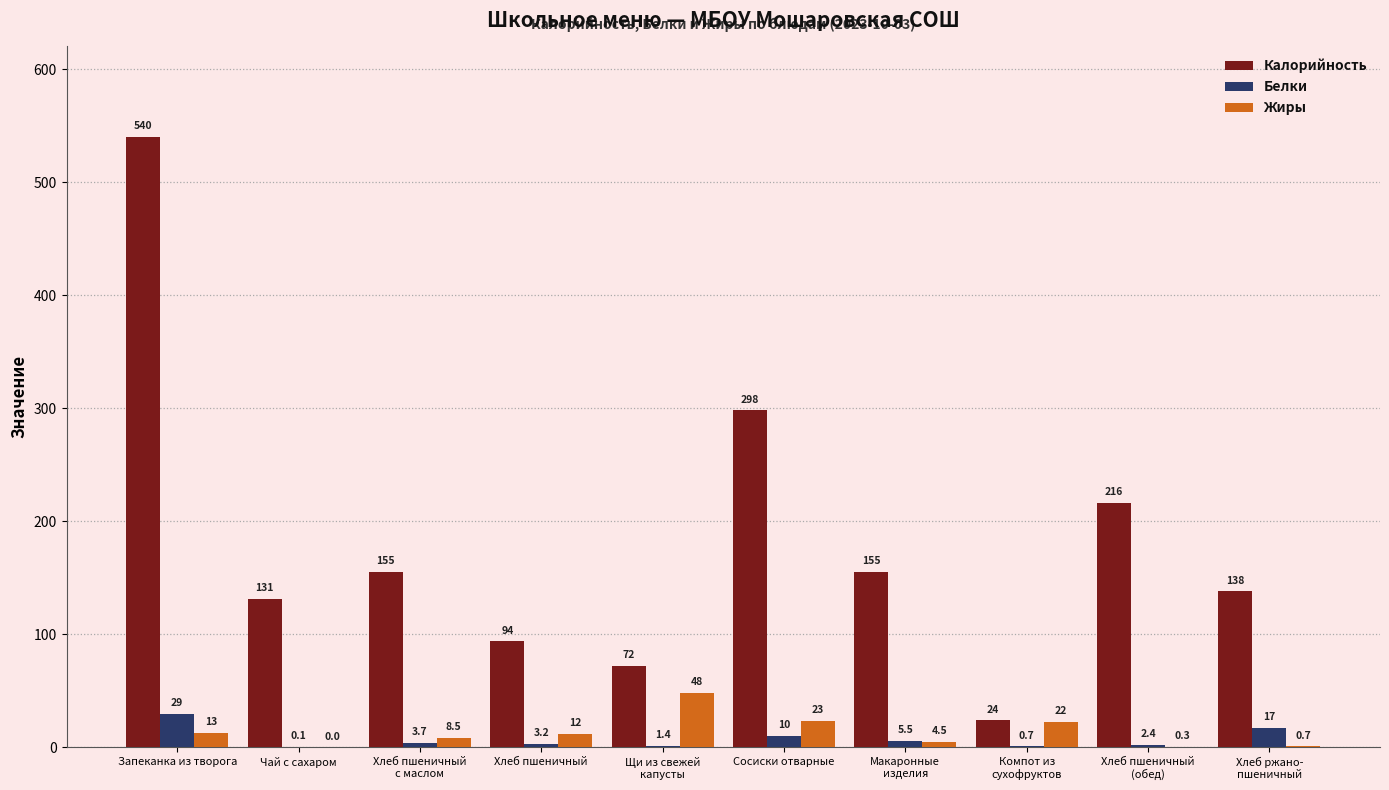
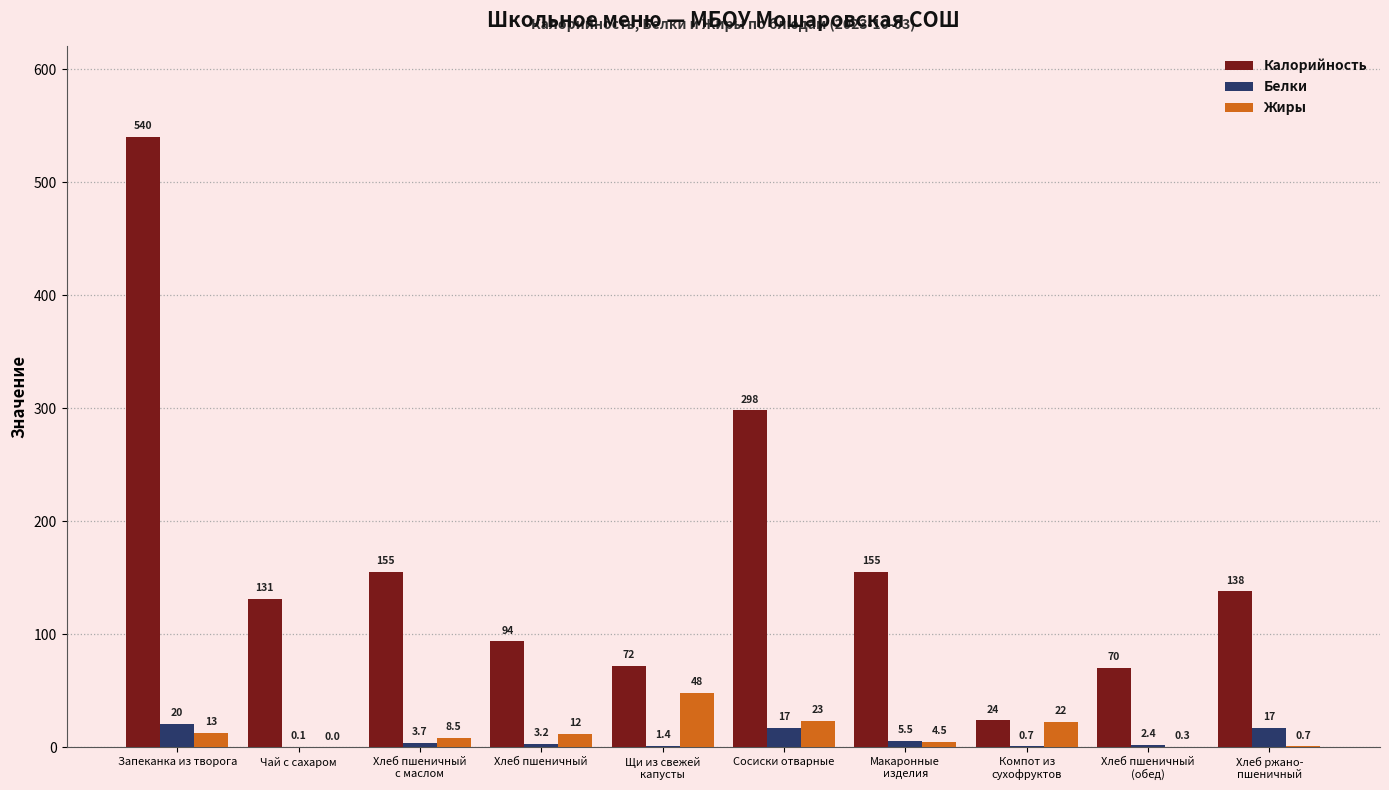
  {
    "Калорийность": {
      "Запеканка из творога": 540,
      "Чай с сахаром": 131,
      "Хлеб пшеничный с маслом": 155,
      "Хлеб пшеничный": 94,
      "Щи из свежей капусты": 72,
      "Сосиски отварные": 298,
      "Макаронные изделия": 155,
      "Компот из сухофруктов": 24,
-     "Хлеб пшеничный (обед)": 216,
+     "Хлеб пшеничный (обед)": 70,
      "Хлеб ржано- пшеничный": 138
    },
    "Белки": {
-     "Запеканка из творога": 29,
+     "Запеканка из творога": 20,
      "Чай с сахаром": 0.1,
      "Хлеб пшеничный с маслом": 3.7,
      "Хлеб пшеничный": 3.2,
      "Щи из свежей капусты": 1.4,
-     "Сосиски отварные": 10,
+     "Сосиски отварные": 17,
      "Макаронные изделия": 5.5,
      "Компот из сухофруктов": 0.7,
      "Хлеб пшеничный (обед)": 2.4,
      "Хлеб ржано- пшеничный": 17
    },
    "Жиры": {
      "Запеканка из творога": 13,
      "Чай с сахаром": 0.0,
      "Хлеб пшеничный с маслом": 8.5,
      "Хлеб пшеничный": 12,
      "Щи из свежей капусты": 48,
      "Сосиски отварные": 23,
      "Макаронные изделия": 4.5,
      "Компот из сухофруктов": 22,
      "Хлеб пшеничный (обед)": 0.3,
      "Хлеб ржано- пшеничный": 0.7
    }
  }
